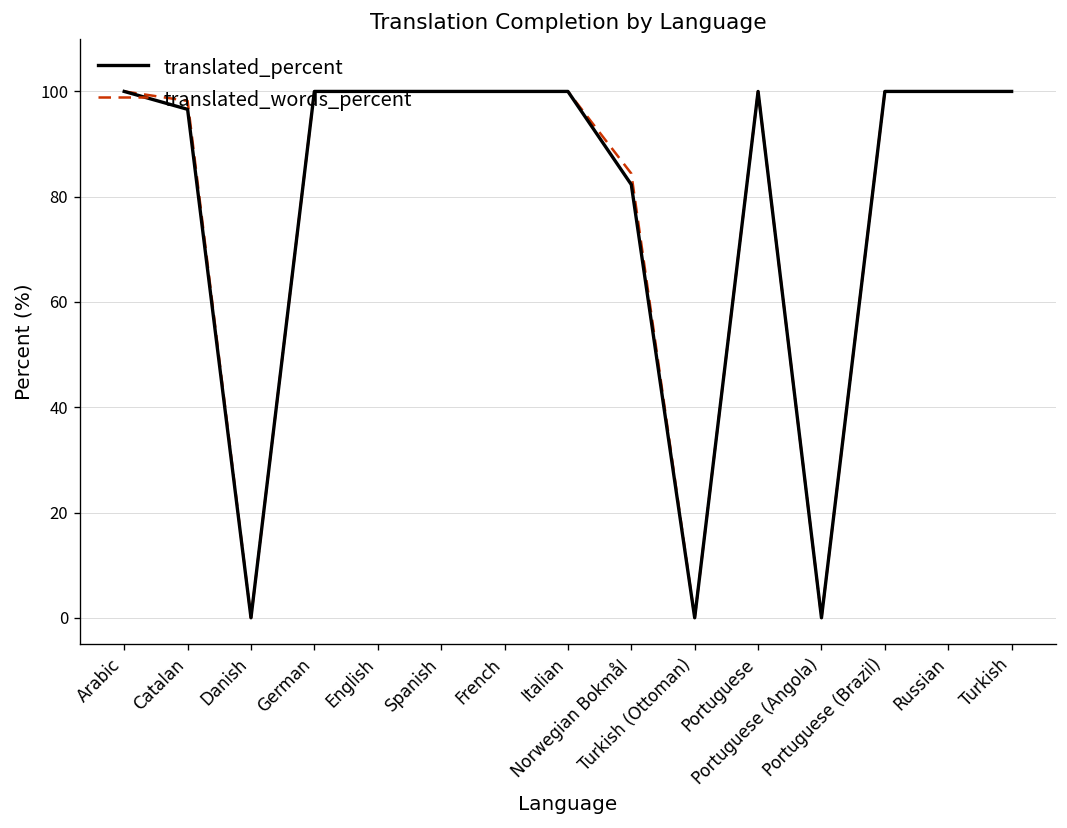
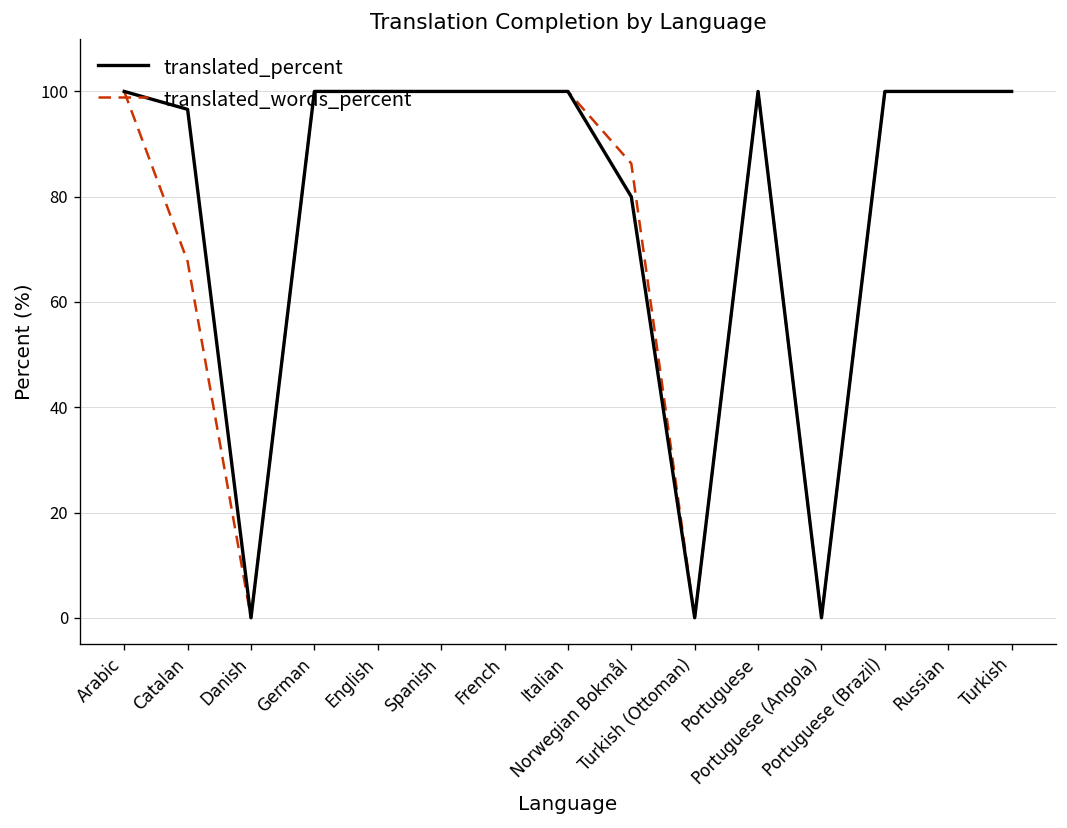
  {
    "translated_percent": {
      "Catalan": 97,
-     "Norwegian Bokmål": 82
+     "Norwegian Bokmål": 80
    },
    "translated_words_percent": {
-     "Catalan": 98,
-     "Norwegian Bokmål": 84
+     "Catalan": 68,
+     "Norwegian Bokmål": 86
    }
  }
